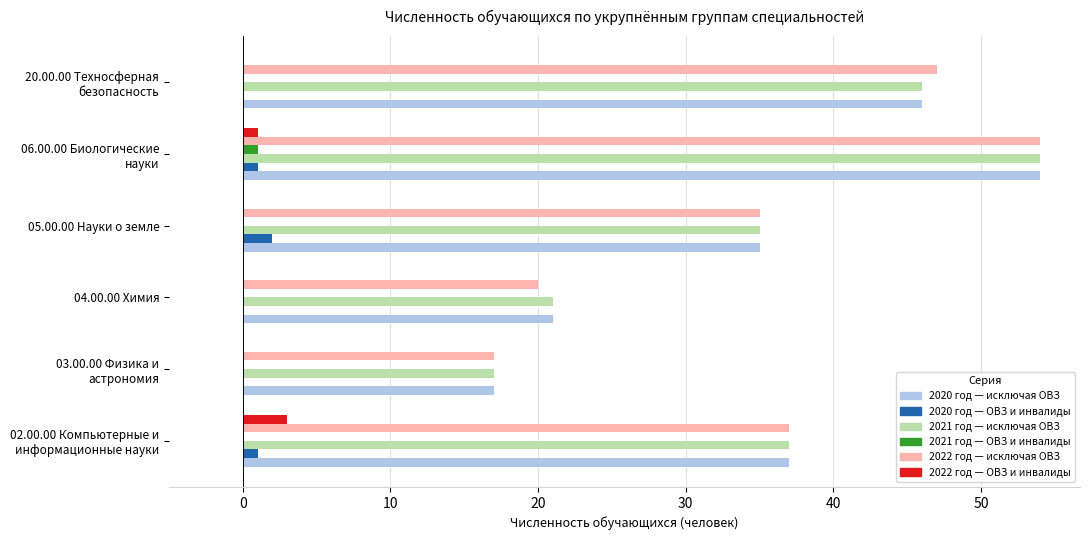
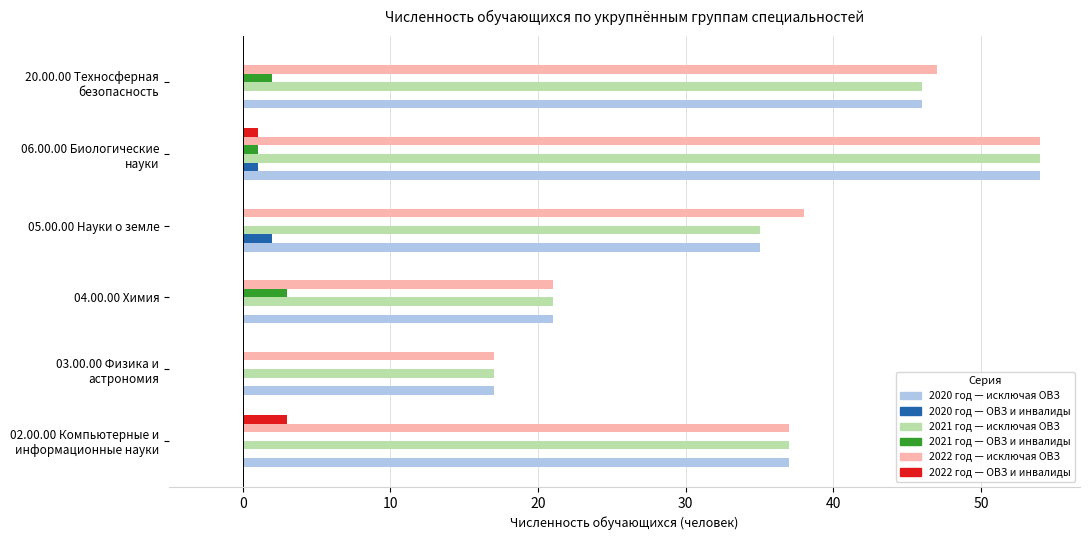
  {
    "2020 год — исключая ОВЗ": {
      "20.00.00 Техносферная безопасность": 46,
      "06.00.00 Биологические науки": 54,
      "05.00.00 Науки о земле": 35,
      "04.00.00 Химия": 21,
      "03.00.00 Физика и астрономия": 17,
      "02.00.00 Компьютерные и информационные науки": 37
    },
    "2020 год — ОВЗ и инвалиды": {
      "20.00.00 Техносферная безопасность": 0,
      "06.00.00 Биологические науки": 1,
      "05.00.00 Науки о земле": 2,
      "04.00.00 Химия": 0,
      "03.00.00 Физика и астрономия": 0,
-     "02.00.00 Компьютерные и информационные науки": 1
+     "02.00.00 Компьютерные и информационные науки": 0
    },
    "2021 год — исключая ОВЗ": {
      "20.00.00 Техносферная безопасность": 46,
      "06.00.00 Биологические науки": 54,
      "05.00.00 Науки о земле": 35,
      "04.00.00 Химия": 21,
      "03.00.00 Физика и астрономия": 17,
      "02.00.00 Компьютерные и информационные науки": 37
    },
    "2021 год — ОВЗ и инвалиды": {
-     "20.00.00 Техносферная безопасность": 0,
+     "20.00.00 Техносферная безопасность": 2,
      "06.00.00 Биологические науки": 1,
      "05.00.00 Науки о земле": 0,
-     "04.00.00 Химия": 0,
+     "04.00.00 Химия": 3,
      "03.00.00 Физика и астрономия": 0,
      "02.00.00 Компьютерные и информационные науки": 0
    },
    "2022 год — исключая ОВЗ": {
      "20.00.00 Техносферная безопасность": 47,
      "06.00.00 Биологические науки": 54,
-     "05.00.00 Науки о земле": 35,
-     "04.00.00 Химия": 20,
+     "05.00.00 Науки о земле": 38,
+     "04.00.00 Химия": 21,
      "03.00.00 Физика и астрономия": 17,
      "02.00.00 Компьютерные и информационные науки": 37
    },
    "2022 год — ОВЗ и инвалиды": {
      "20.00.00 Техносферная безопасность": 0,
      "06.00.00 Биологические науки": 1,
      "05.00.00 Науки о земле": 0,
      "04.00.00 Химия": 0,
      "03.00.00 Физика и астрономия": 0,
      "02.00.00 Компьютерные и информационные науки": 3
    }
  }
